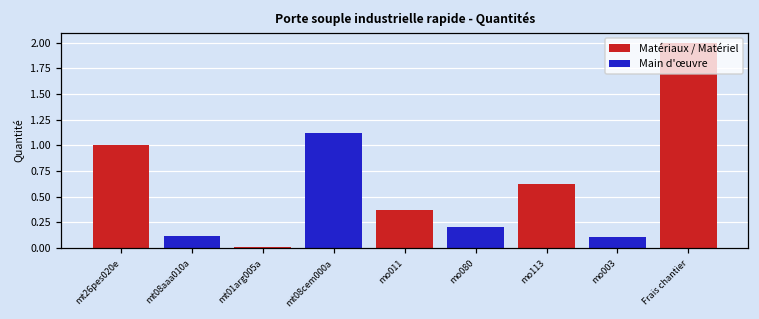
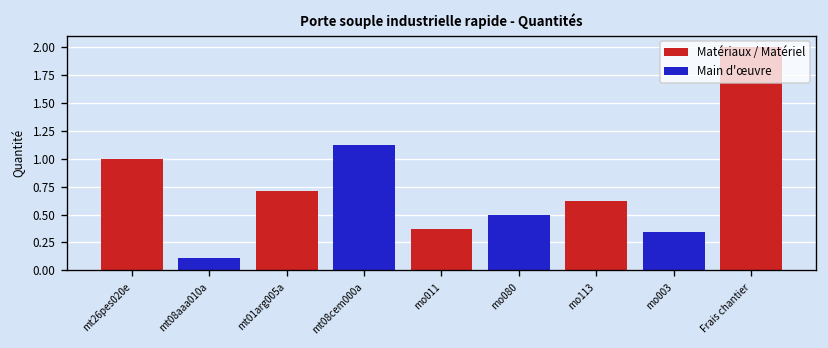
  {
    "Matériaux / Matériel": {
      "mt26pes020e": 1.0,
-     "mt01arg005a": 0.0,
+     "mt01arg005a": 0.7,
      "mo011": 0.4,
      "mo113": 0.6
    },
    "Main d'œuvre": {
      "mt08aaa010a": 0.1,
      "mt08cem000a": 1.1,
-     "mo080": 0.2,
-     "mo003": 0.1
+     "mo080": 0.5,
+     "mo003": 0.3
    }
  }
